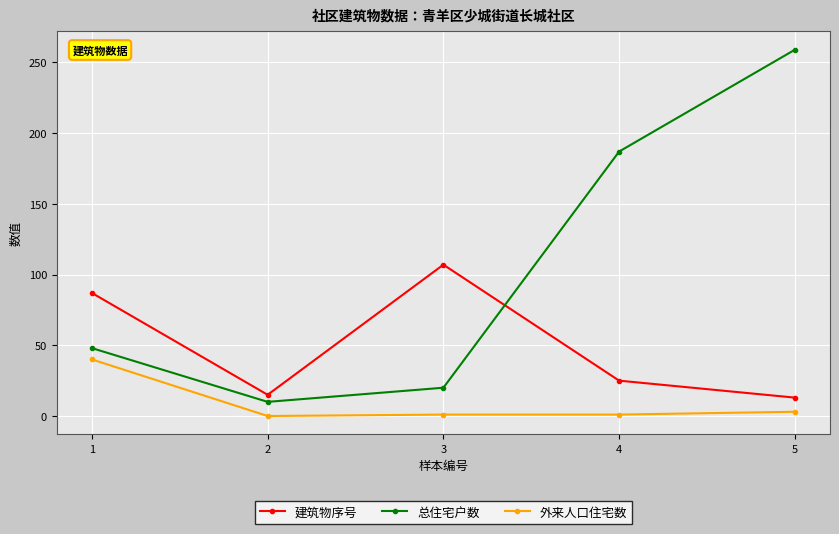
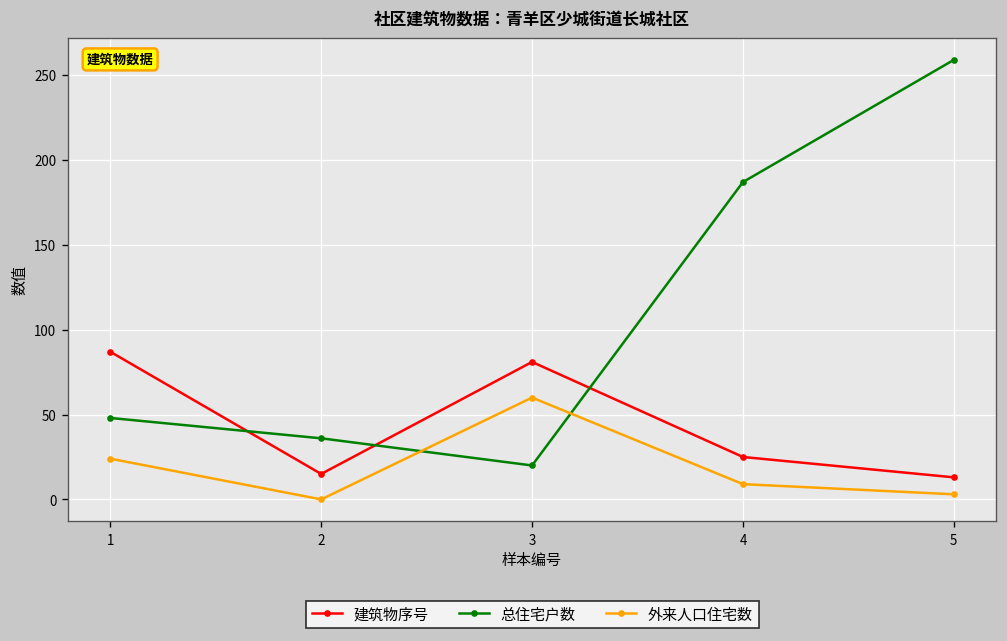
  {
    "建筑物序号": {
      "1": 87,
      "2": 15,
-     "3": 107,
+     "3": 81,
      "4": 25,
      "5": 13
    },
    "总住宅户数": {
      "1": 48,
-     "2": 10,
+     "2": 36,
      "3": 20,
      "4": 187,
      "5": 259
    },
    "外来人口住宅数": {
-     "1": 40,
+     "1": 24,
      "2": 0,
-     "3": 1,
-     "4": 1,
+     "3": 60,
+     "4": 9,
      "5": 3
    }
  }
